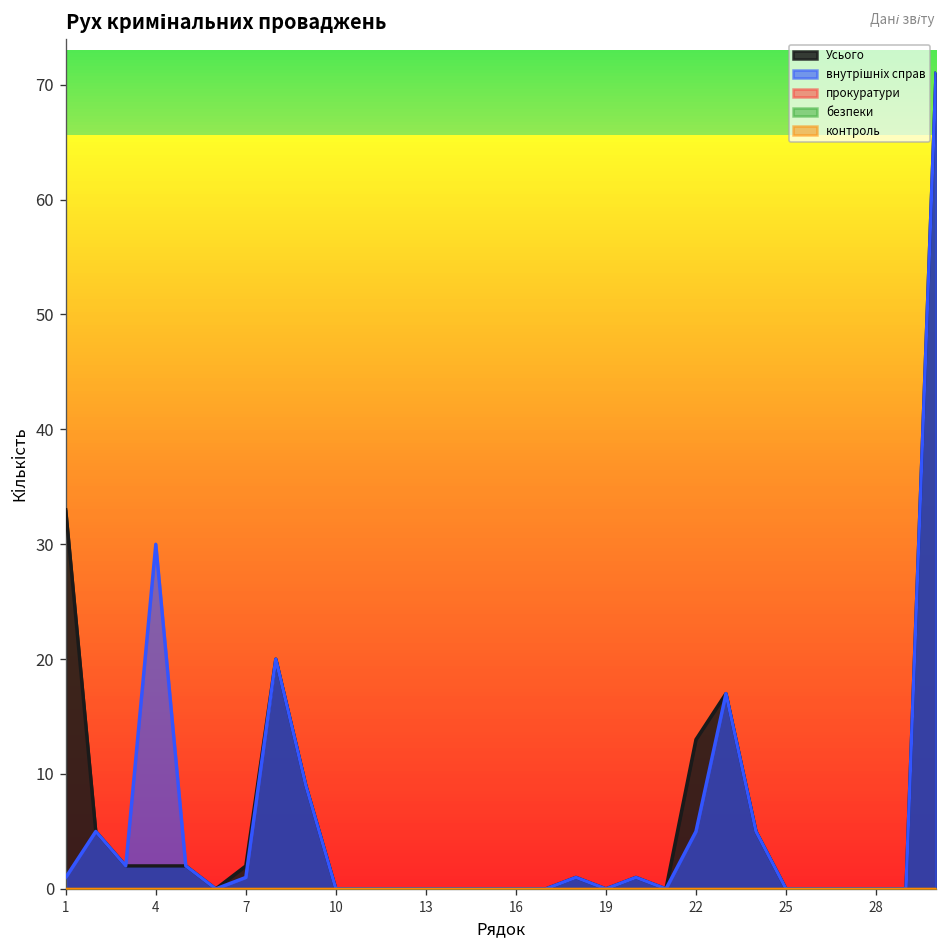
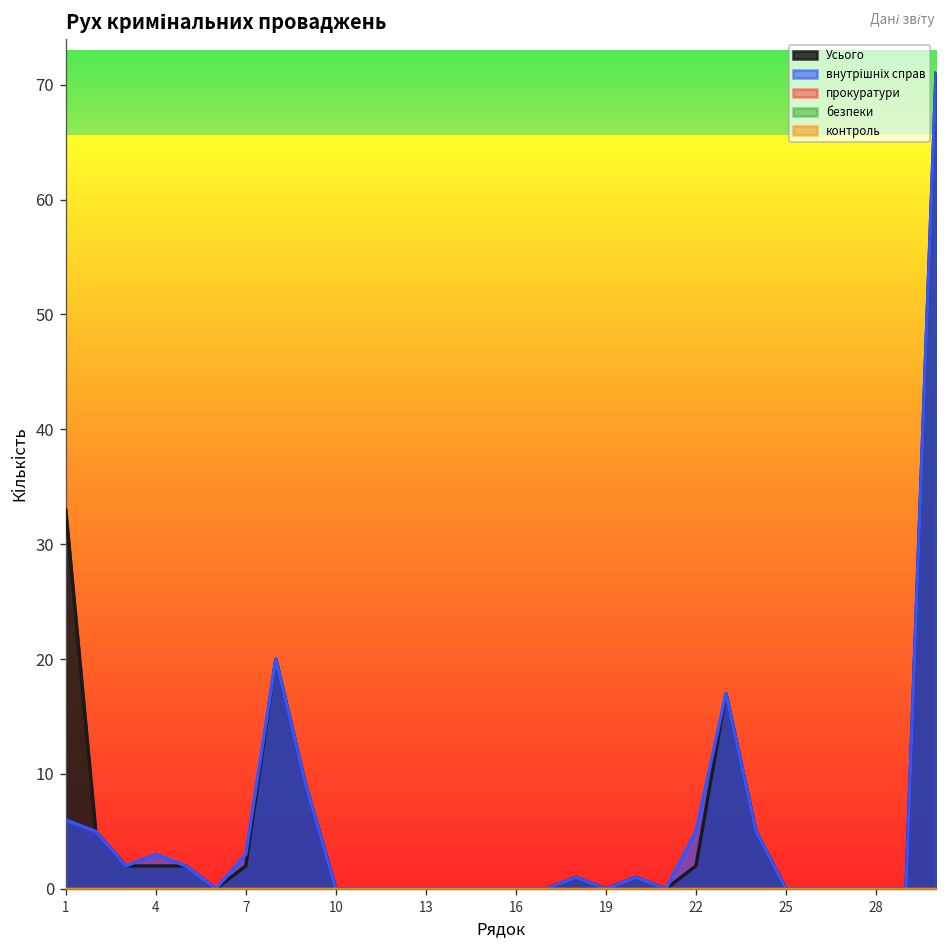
  {
    "Усього": {
      "1": 33,
      "4": 2,
      "7": 2,
-     "22": 13
+     "22": 2
    },
    "внутрішніх справ": {
-     "1": 1,
-     "4": 30,
-     "7": 1,
+     "1": 6,
+     "4": 3,
+     "7": 3,
      "22": 5
    },
    "контроль": {
      "1": 0,
      "4": 0,
      "7": 0,
      "22": 0
    }
  }
